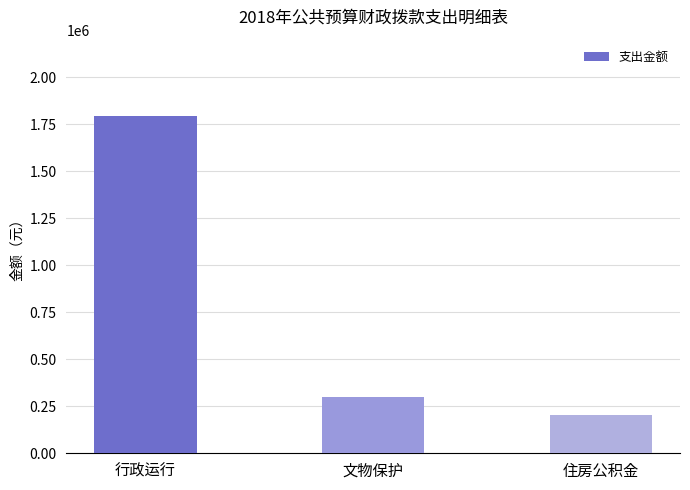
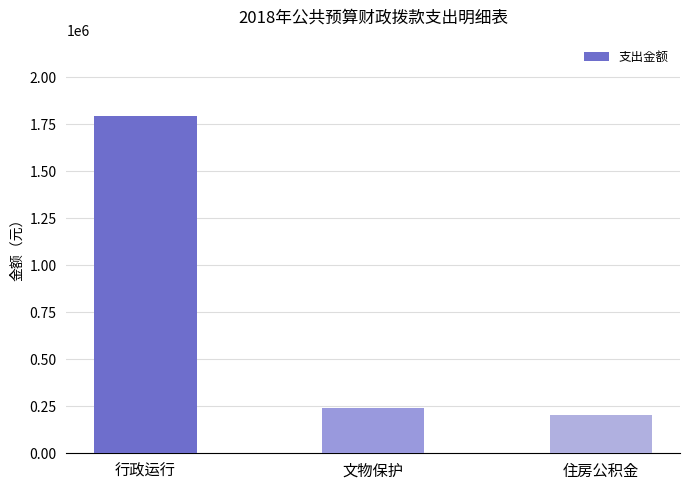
  {
    "行政运行": 1790000,
-   "文物保护": 300000,
+   "文物保护": 240000,
    "住房公积金": 200000
  }
